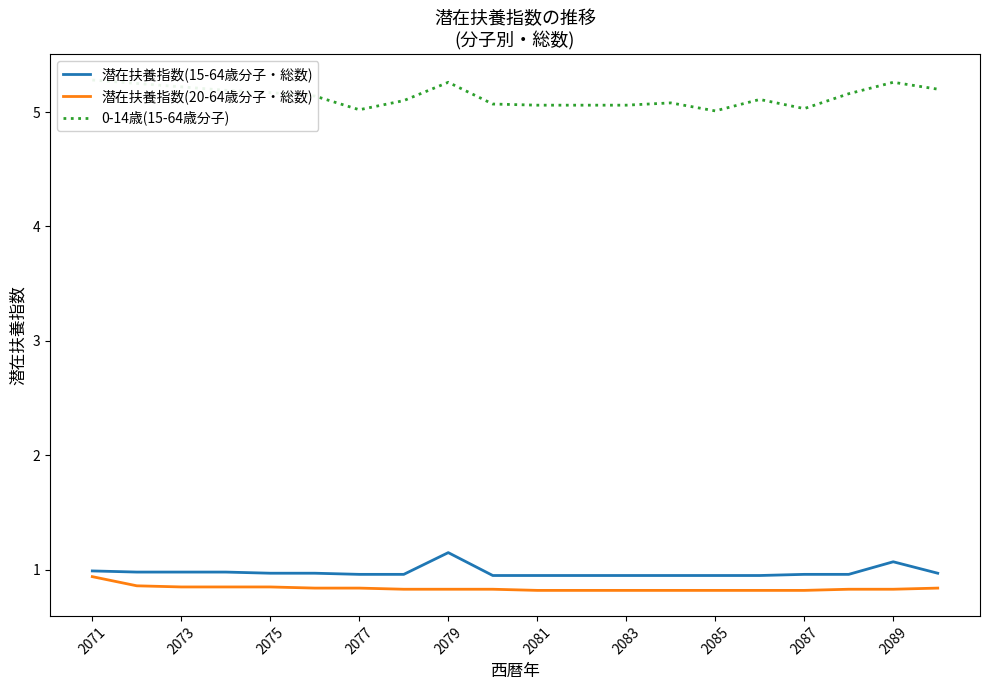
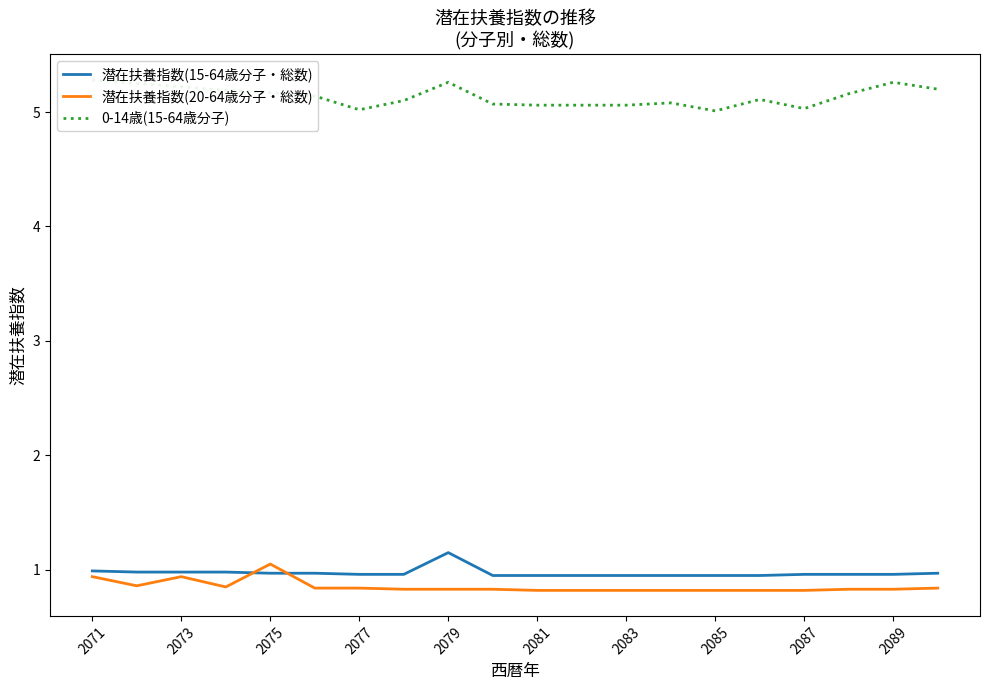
  {
    "潜在扶養指数(15-64歳分子・総数)": {
      "2071": 0.99,
      "2073": 0.98,
      "2075": 0.97,
      "2077": 0.96,
      "2079": 1.15,
      "2081": 0.95,
      "2083": 0.95,
      "2085": 0.95,
      "2087": 0.96,
-     "2089": 1.07
+     "2089": 0.96
    },
    "潜在扶養指数(20-64歳分子・総数)": {
      "2071": 0.94,
-     "2073": 0.85,
-     "2075": 0.85,
+     "2073": 0.94,
+     "2075": 1.05,
      "2077": 0.84,
      "2079": 0.83,
      "2081": 0.82,
      "2083": 0.82,
      "2085": 0.82,
      "2087": 0.82,
      "2089": 0.83
    },
    "0-14歳(15-64歳分子)": {
      "2077": 5.02,
      "2079": 5.26,
      "2081": 5.06,
      "2083": 5.06,
      "2085": 5.01,
      "2087": 5.03,
      "2089": 5.26
    }
  }
